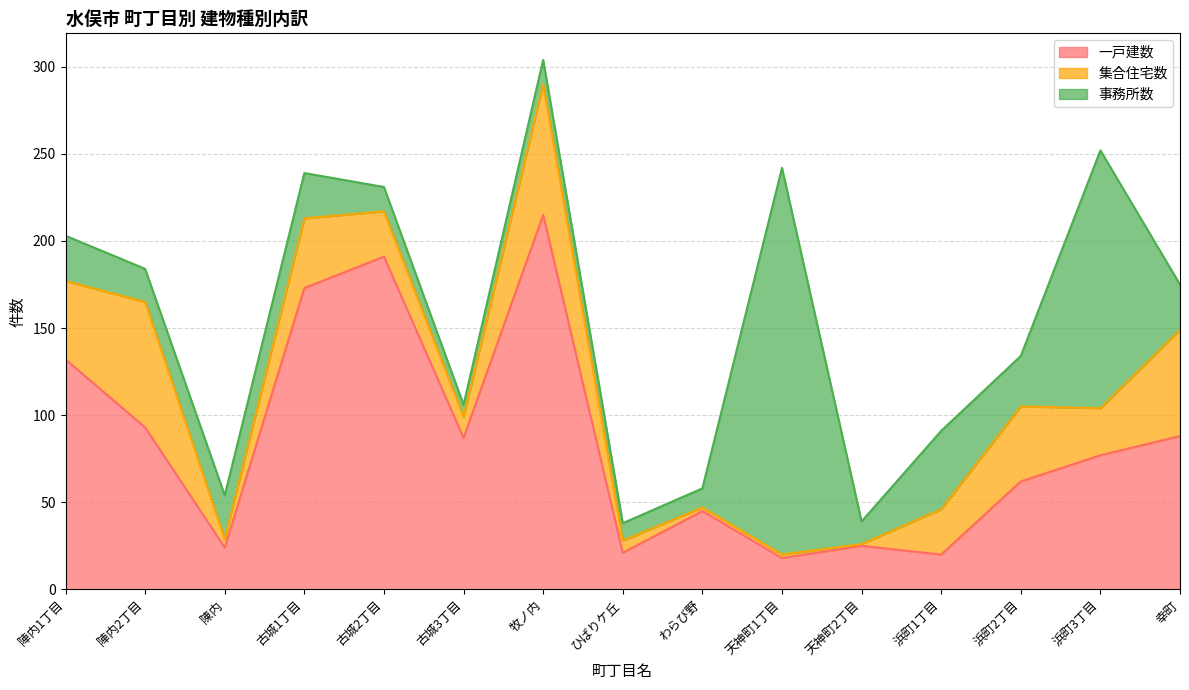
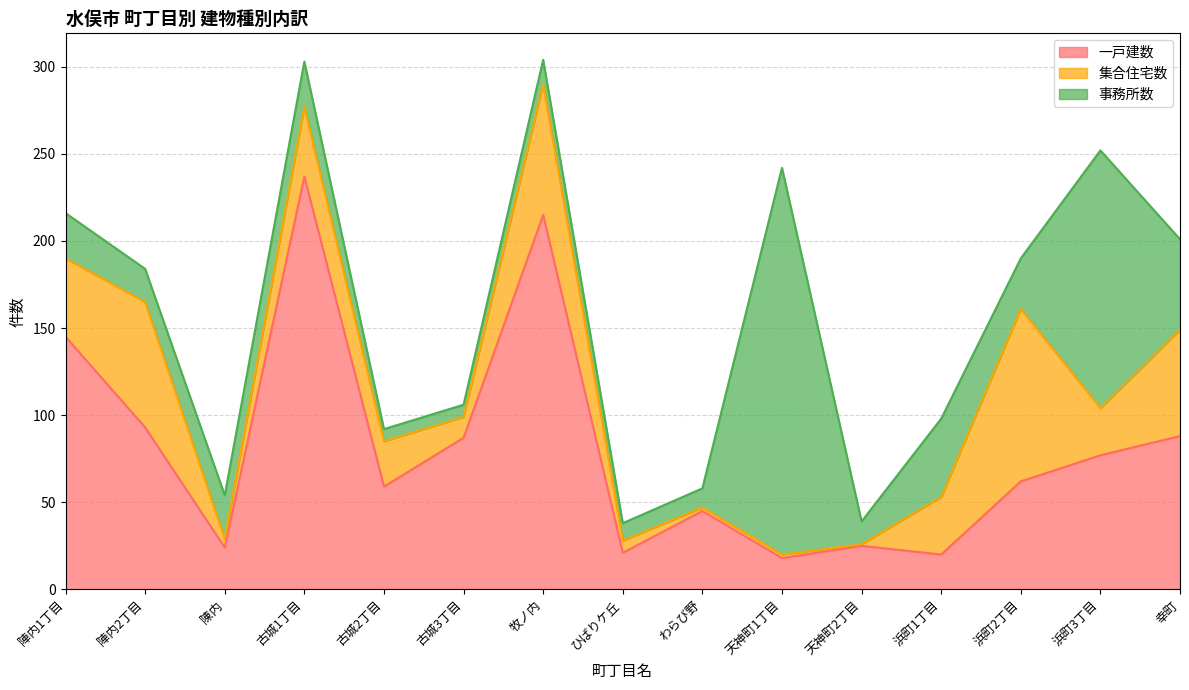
  {
    "一戸建数": {
-     "陣内1丁目": 132,
+     "陣内1丁目": 145,
      "陣内2丁目": 93,
      "陳内": 24,
-     "古城1丁目": 173,
-     "古城2丁目": 191,
+     "古城1丁目": 237,
+     "古城2丁目": 59,
      "古城3丁目": 87,
      "牧ノ内": 215,
      "ひばりケ丘": 21,
      "わらび野": 45,
      "天神町1丁目": 18,
      "浜町1丁目": 20,
      "浜町2丁目": 62,
      "浜町3丁目": 77,
      "幸町": 88
    },
    "集合住宅数": {
      "陣内1丁目": 45,
      "陣内2丁目": 72,
      "陳内": 5,
      "古城1丁目": 40,
      "古城2丁目": 26,
      "古城3丁目": 12,
      "牧ノ内": 75,
      "ひばりケ丘": 7,
      "わらび野": 2,
      "天神町1丁目": 2,
-     "浜町1丁目": 26,
-     "浜町2丁目": 43,
+     "浜町1丁目": 33,
+     "浜町2丁目": 99,
      "浜町3丁目": 27,
      "幸町": 61
    },
    "事務所数": {
      "陣内1丁目": 26,
      "陣内2丁目": 19,
      "陳内": 25,
      "古城1丁目": 26,
-     "古城2丁目": 14,
+     "古城2丁目": 7,
      "古城3丁目": 7,
      "牧ノ内": 14,
      "ひばりケ丘": 10,
      "わらび野": 11,
      "天神町1丁目": 222,
      "天神町2丁目": 13,
      "浜町1丁目": 45,
      "浜町2丁目": 29,
      "浜町3丁目": 148,
-     "幸町": 26
+     "幸町": 52
    }
  }
